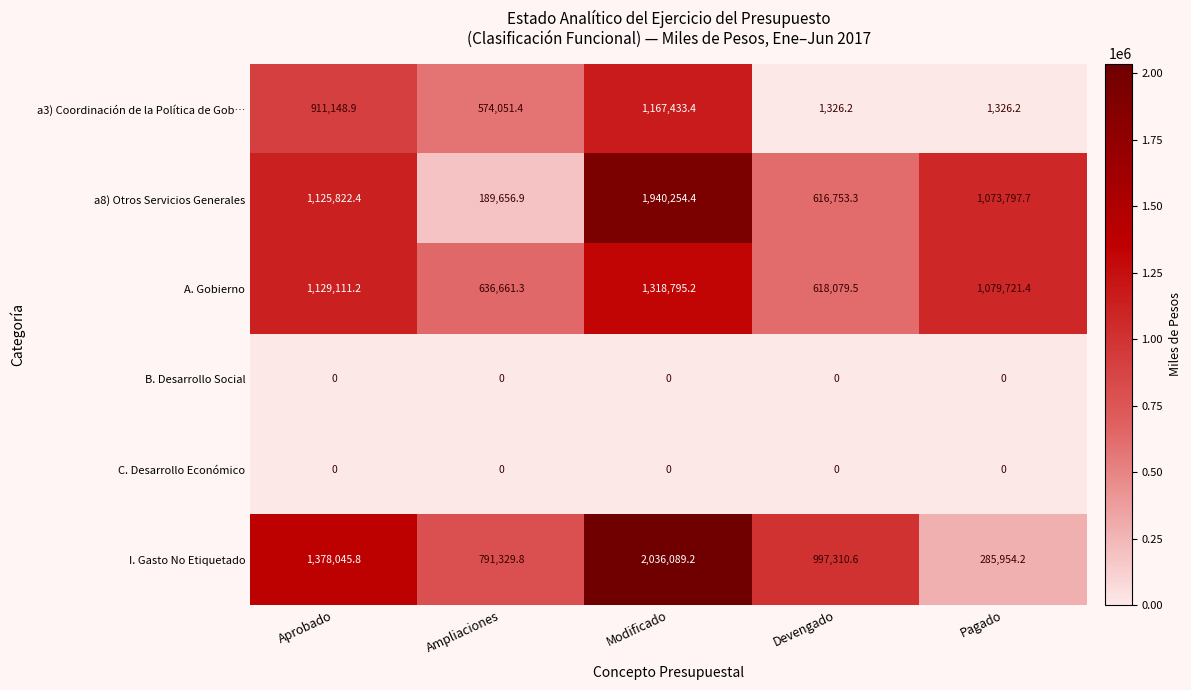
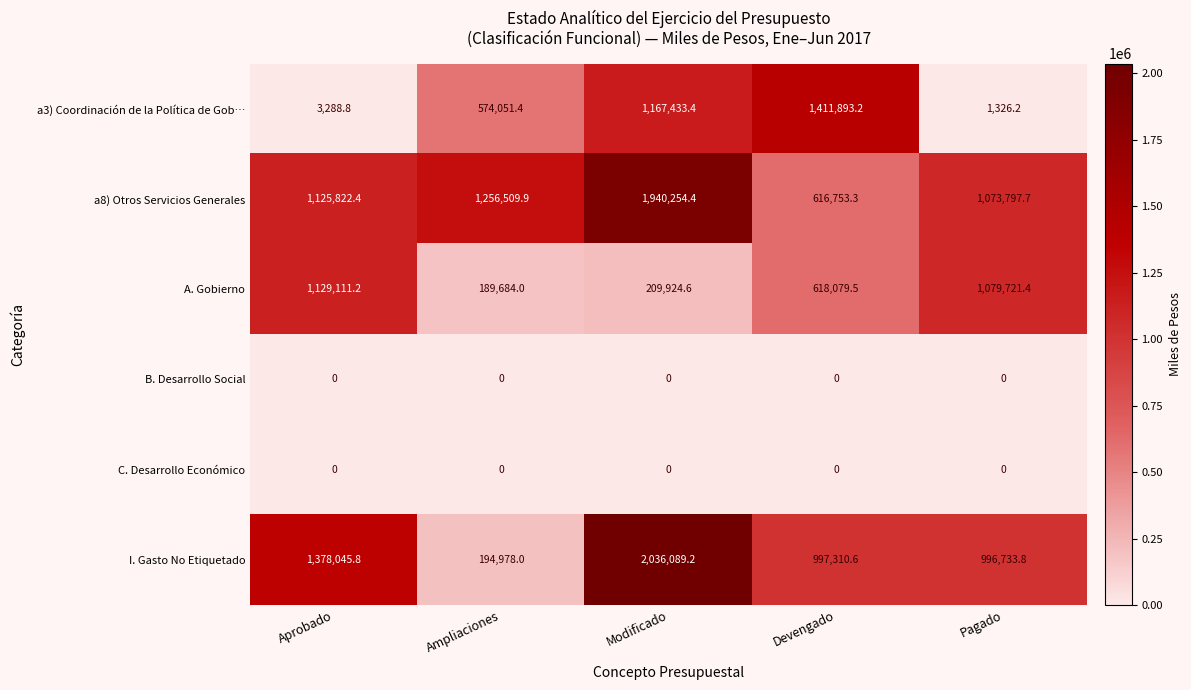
  {
    "a3) Coordinación de la Política de Gob…": {
-     "Aprobado": "911,148.9",
+     "Aprobado": "3,288.8",
      "Ampliaciones": "574,051.4",
      "Modificado": "1,167,433.4",
-     "Devengado": "1,326.2",
+     "Devengado": "1,411,893.2",
      "Pagado": "1,326.2"
    },
    "a8) Otros Servicios Generales": {
      "Aprobado": "1,125,822.4",
-     "Ampliaciones": "189,656.9",
+     "Ampliaciones": "1,256,509.9",
      "Modificado": "1,940,254.4",
      "Devengado": "616,753.3",
      "Pagado": "1,073,797.7"
    },
    "A. Gobierno": {
      "Aprobado": "1,129,111.2",
-     "Ampliaciones": "636,661.3",
-     "Modificado": "1,318,795.2",
+     "Ampliaciones": "189,684.0",
+     "Modificado": "209,924.6",
      "Devengado": "618,079.5",
      "Pagado": "1,079,721.4"
    },
    "B. Desarrollo Social": {
      "Aprobado": "0",
      "Ampliaciones": "0",
      "Modificado": "0",
      "Devengado": "0",
      "Pagado": "0"
    },
    "C. Desarrollo Económico": {
      "Aprobado": "0",
      "Ampliaciones": "0",
      "Modificado": "0",
      "Devengado": "0",
      "Pagado": "0"
    },
    "I. Gasto No Etiquetado": {
      "Aprobado": "1,378,045.8",
-     "Ampliaciones": "791,329.8",
+     "Ampliaciones": "194,978.0",
      "Modificado": "2,036,089.2",
      "Devengado": "997,310.6",
-     "Pagado": "285,954.2"
+     "Pagado": "996,733.8"
    }
  }
